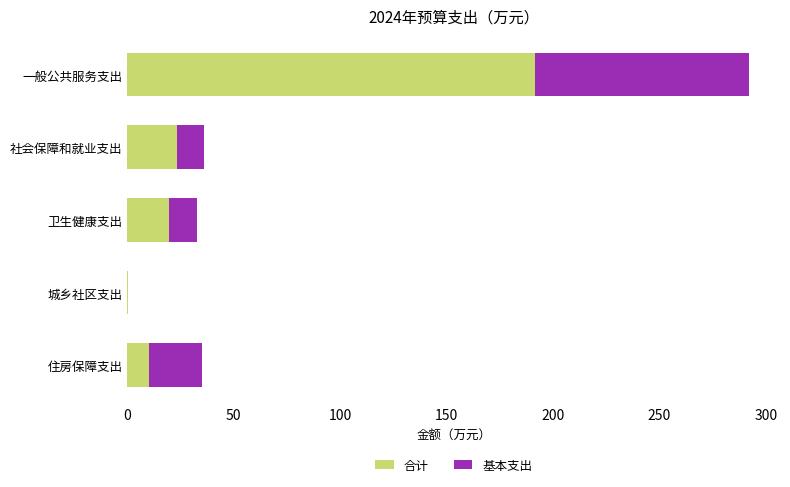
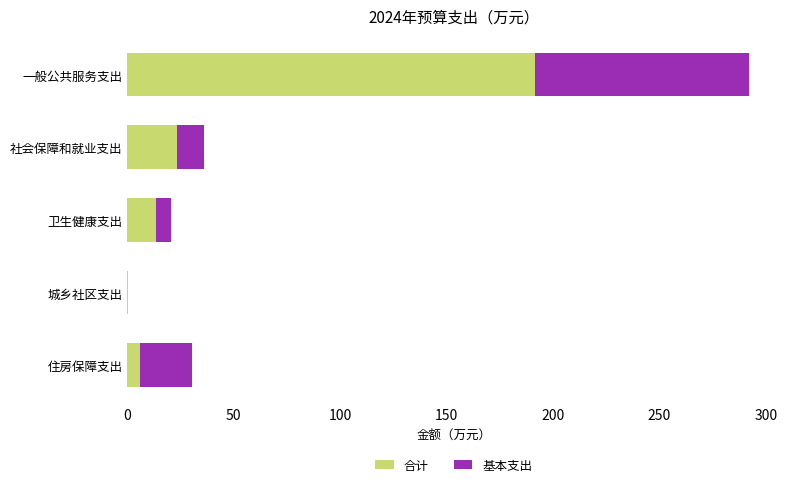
  {
    "合计": {
      "一般公共服务支出": 192,
      "社会保障和就业支出": 23,
-     "卫生健康支出": 19,
-     "住房保障支出": 10
+     "卫生健康支出": 13,
+     "住房保障支出": 6
    },
    "基本支出": {
      "一般公共服务支出": 101,
      "社会保障和就业支出": 13,
-     "卫生健康支出": 13,
+     "卫生健康支出": 7,
      "城乡社区支出": 0,
      "住房保障支出": 25
    }
  }
